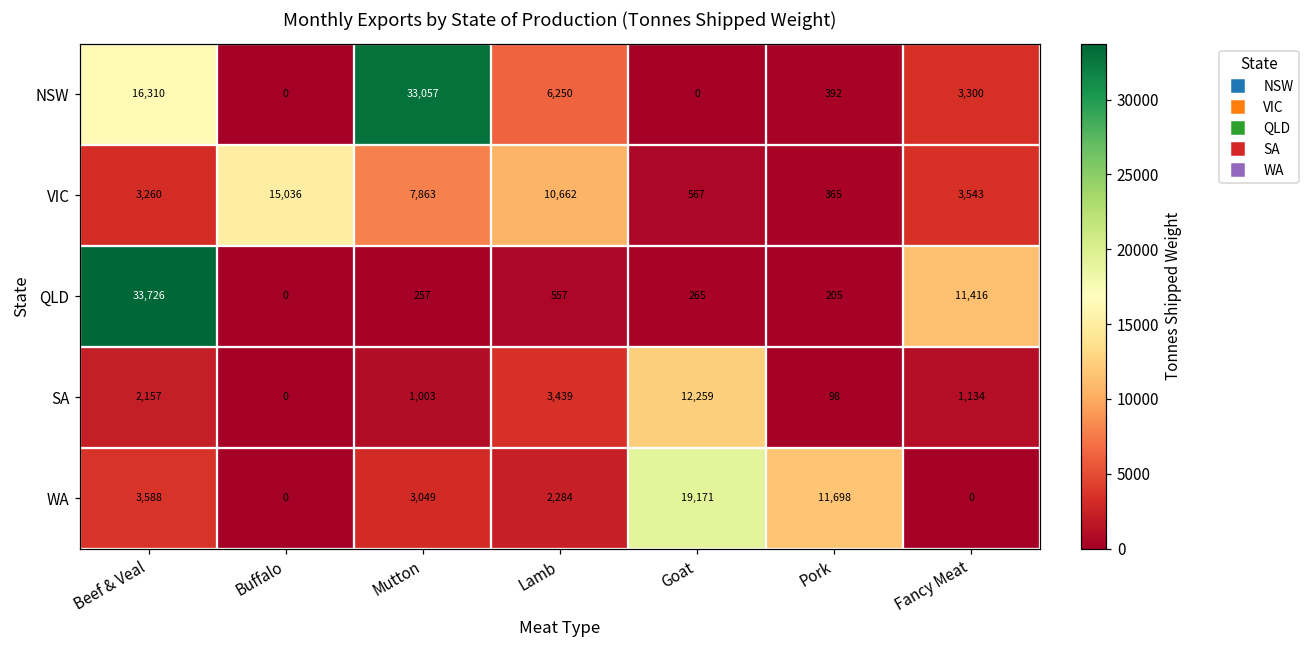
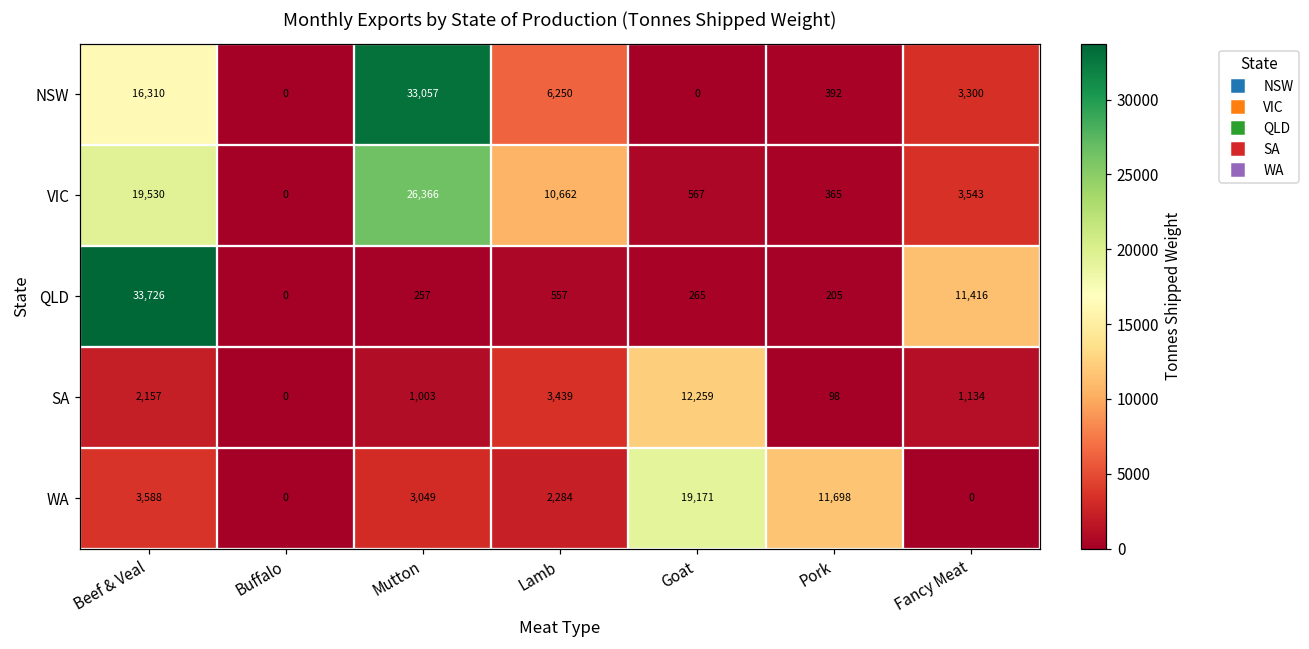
  {
    "NSW": {
      "Beef & Veal": "16,310",
      "Buffalo": "0",
      "Mutton": "33,057",
      "Lamb": "6,250",
      "Goat": "0",
      "Pork": "392",
      "Fancy Meat": "3,300"
    },
    "VIC": {
-     "Beef & Veal": "3,260",
-     "Buffalo": "15,036",
-     "Mutton": "7,863",
+     "Beef & Veal": "19,530",
+     "Buffalo": "0",
+     "Mutton": "26,366",
      "Lamb": "10,662",
      "Goat": "567",
      "Pork": "365",
      "Fancy Meat": "3,543"
    },
    "QLD": {
      "Beef & Veal": "33,726",
      "Buffalo": "0",
      "Mutton": "257",
      "Lamb": "557",
      "Goat": "265",
      "Pork": "205",
      "Fancy Meat": "11,416"
    },
    "SA": {
      "Beef & Veal": "2,157",
      "Buffalo": "0",
      "Mutton": "1,003",
      "Lamb": "3,439",
      "Goat": "12,259",
      "Pork": "98",
      "Fancy Meat": "1,134"
    },
    "WA": {
      "Beef & Veal": "3,588",
      "Buffalo": "0",
      "Mutton": "3,049",
      "Lamb": "2,284",
      "Goat": "19,171",
      "Pork": "11,698",
      "Fancy Meat": "0"
    }
  }
